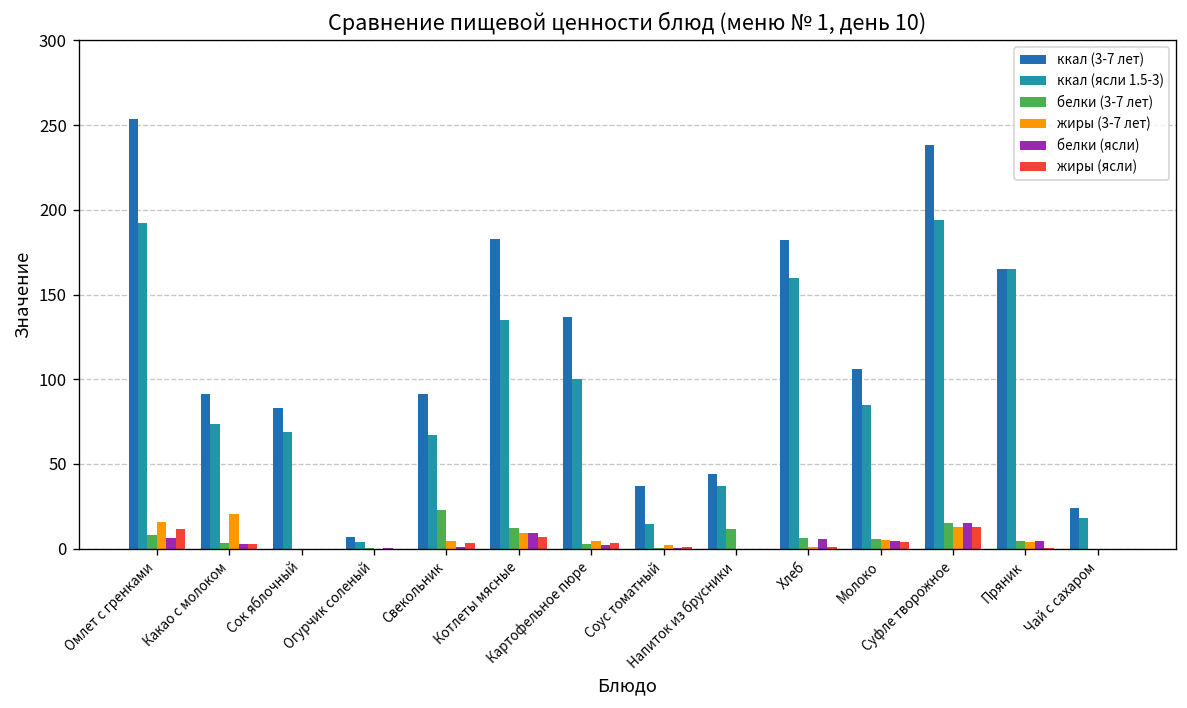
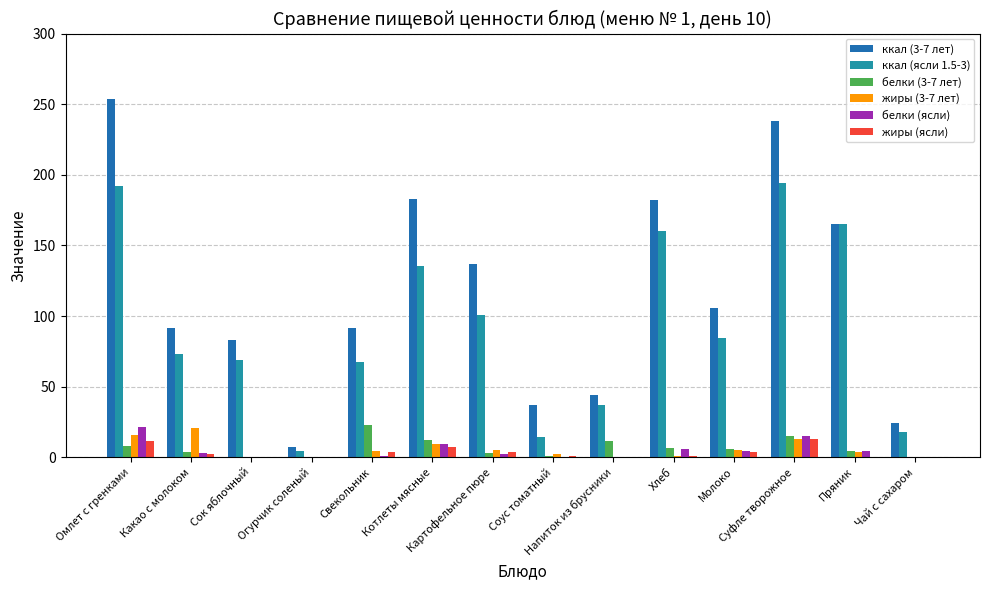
  {
    "белки (3-7 лет)": {
      "Омлет с гренками": 8,
      "Какао с молоком": 4,
      "Сок яблочный": 0,
      "Свекольник": 23,
      "Котлеты мясные": 12,
      "Картофельное пюре": 3,
      "Напиток из брусники": 11,
      "Хлеб": 6,
      "Молоко": 6,
      "Суфле творожное": 15,
      "Пряник": 4
    },
    "жиры (3-7 лет)": {
      "Омлет с гренками": 16,
      "Какао с молоком": 21,
      "Сок яблочный": 0,
      "Огурчик соленый": 0,
      "Свекольник": 5,
      "Котлеты мясные": 9,
      "Картофельное пюре": 5,
      "Соус томатный": 2,
      "Молоко": 5,
      "Суфле творожное": 13,
      "Пряник": 4
    },
    "белки (ясли)": {
-     "Омлет с гренками": 6,
+     "Омлет с гренками": 21,
      "Какао с молоком": 3,
      "Сок яблочный": 0,
      "Котлеты мясные": 9,
      "Картофельное пюре": 2,
      "Хлеб": 6,
      "Молоко": 5,
      "Суфле творожное": 15,
      "Пряник": 4
    },
    "жиры (ясли)": {
      "Омлет с гренками": 12,
      "Какао с молоком": 3,
      "Сок яблочный": 0,
      "Огурчик соленый": 0,
      "Свекольник": 3,
      "Котлеты мясные": 7,
      "Картофельное пюре": 4,
      "Молоко": 4,
      "Суфле творожное": 13
    }
  }
